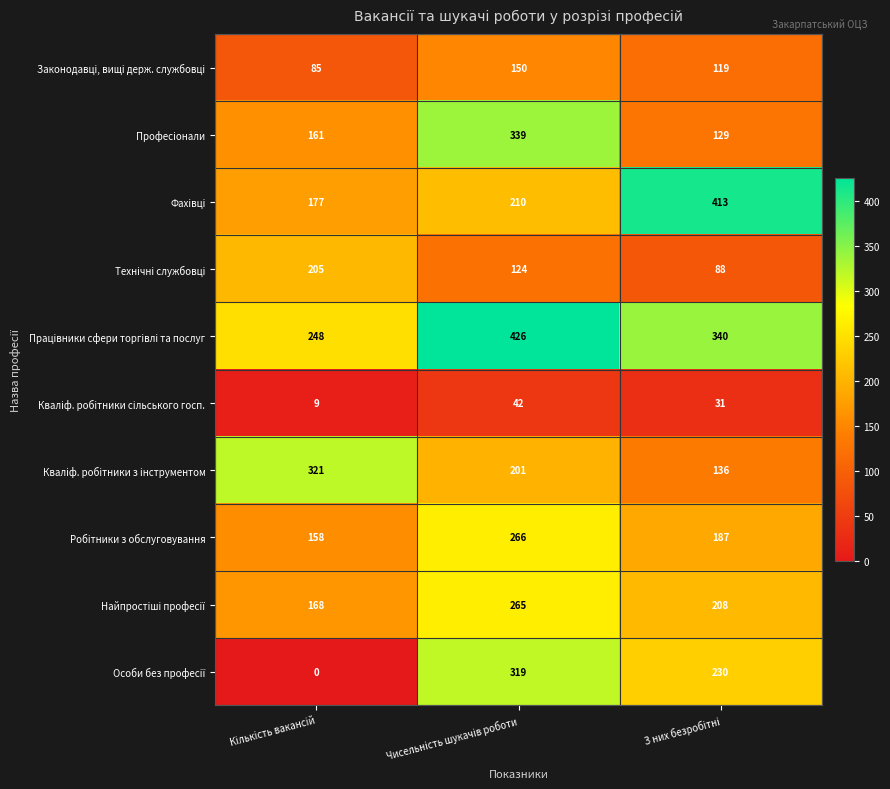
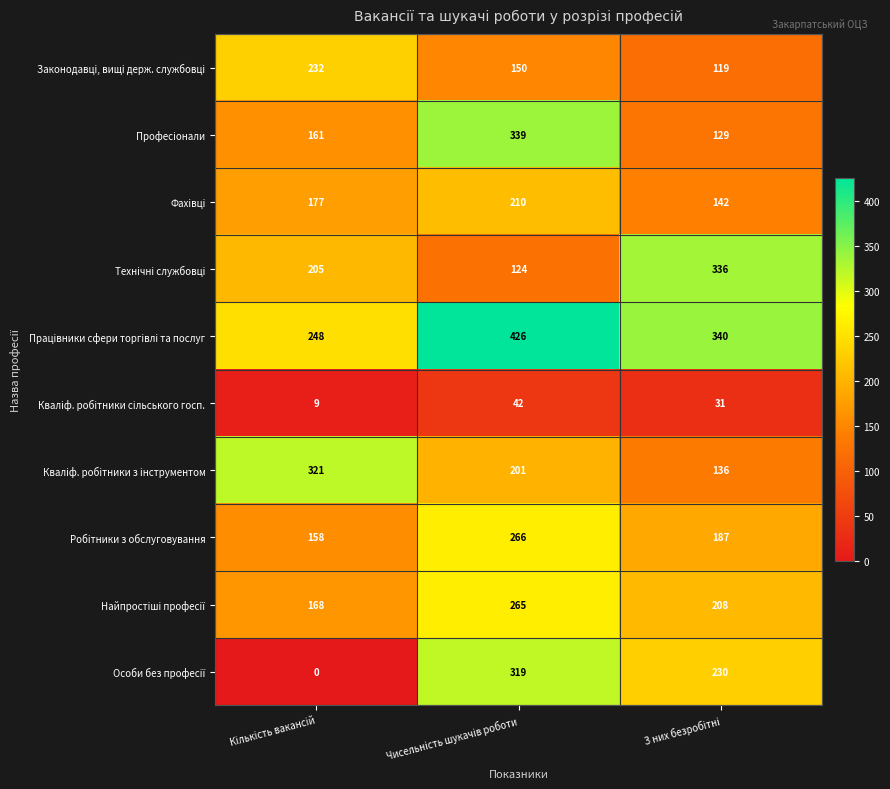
  {
    "Законодавці, вищі держ. службовці": {
-     "Кількість вакансій": 85,
+     "Кількість вакансій": 232,
      "Чисельність шукачів роботи": 150,
      "З них безробітні": 119
    },
    "Професіонали": {
      "Кількість вакансій": 161,
      "Чисельність шукачів роботи": 339,
      "З них безробітні": 129
    },
    "Фахівці": {
      "Кількість вакансій": 177,
      "Чисельність шукачів роботи": 210,
-     "З них безробітні": 413
+     "З них безробітні": 142
    },
    "Технічні службовці": {
      "Кількість вакансій": 205,
      "Чисельність шукачів роботи": 124,
-     "З них безробітні": 88
+     "З них безробітні": 336
    },
    "Працівники сфери торгівлі та послуг": {
      "Кількість вакансій": 248,
      "Чисельність шукачів роботи": 426,
      "З них безробітні": 340
    },
    "Кваліф. робітники сільського госп.": {
      "Кількість вакансій": 9,
      "Чисельність шукачів роботи": 42,
      "З них безробітні": 31
    },
    "Кваліф. робітники з інструментом": {
      "Кількість вакансій": 321,
      "Чисельність шукачів роботи": 201,
      "З них безробітні": 136
    },
    "Робітники з обслуговування": {
      "Кількість вакансій": 158,
      "Чисельність шукачів роботи": 266,
      "З них безробітні": 187
    },
    "Найпростіші професії": {
      "Кількість вакансій": 168,
      "Чисельність шукачів роботи": 265,
      "З них безробітні": 208
    },
    "Особи без професії": {
      "Кількість вакансій": 0,
      "Чисельність шукачів роботи": 319,
      "З них безробітні": 230
    }
  }
